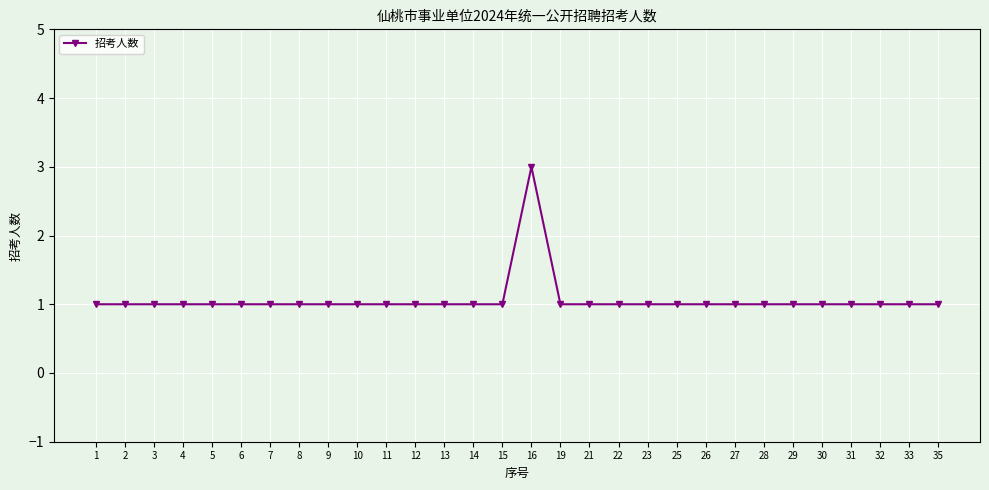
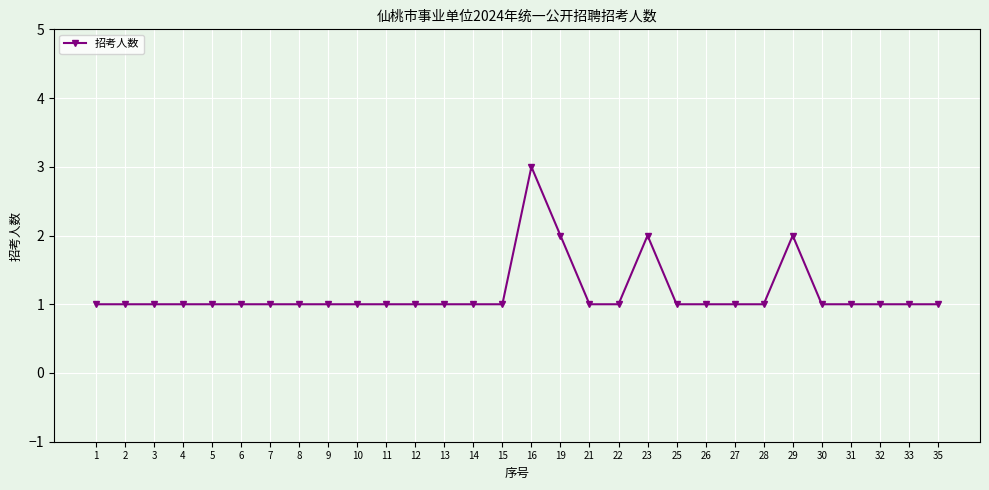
  {
    "1": 1,
    "2": 1,
    "3": 1,
    "4": 1,
    "5": 1,
    "6": 1,
    "7": 1,
    "8": 1,
    "9": 1,
    "10": 1,
    "11": 1,
    "12": 1,
    "13": 1,
    "14": 1,
    "15": 1,
    "16": 3,
-   "19": 1,
+   "19": 2,
    "21": 1,
    "22": 1,
-   "23": 1,
+   "23": 2,
    "25": 1,
    "26": 1,
    "27": 1,
    "28": 1,
-   "29": 1,
+   "29": 2,
    "30": 1,
    "31": 1,
    "32": 1,
    "33": 1,
    "35": 1
  }
